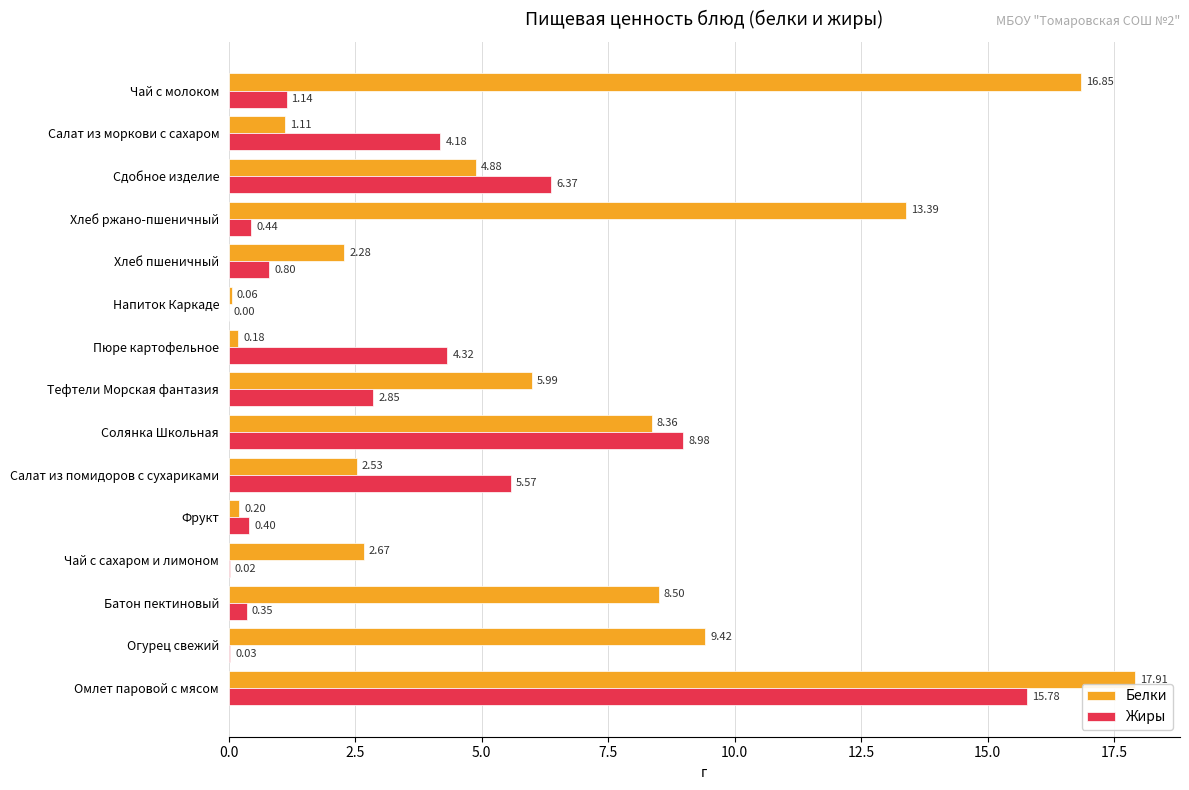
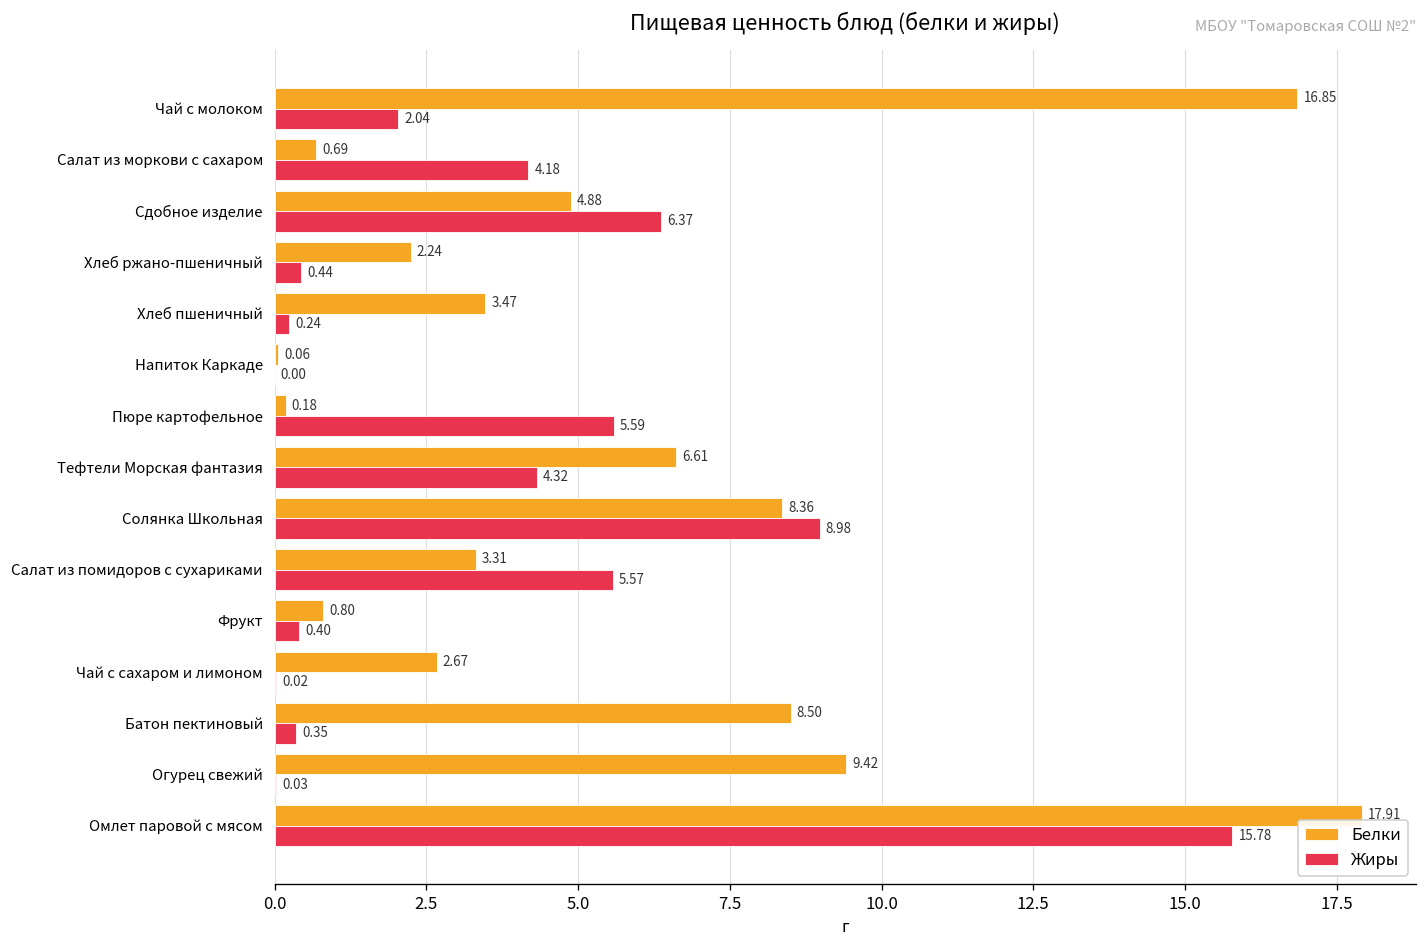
  {
    "Белки": {
      "Чай с молоком": 16.85,
-     "Салат из моркови с сахаром": 1.11,
+     "Салат из моркови с сахаром": 0.69,
      "Сдобное изделие": 4.88,
-     "Хлеб ржано-пшеничный": 13.39,
-     "Хлеб пшеничный": 2.28,
+     "Хлеб ржано-пшеничный": 2.24,
+     "Хлеб пшеничный": 3.47,
      "Напиток Каркаде": 0.06,
      "Пюре картофельное": 0.18,
-     "Тефтели Морская фантазия": 5.99,
+     "Тефтели Морская фантазия": 6.61,
      "Солянка Школьная": 8.36,
-     "Салат из помидоров с сухариками": 2.53,
-     "Фрукт": 0.20,
+     "Салат из помидоров с сухариками": 3.31,
+     "Фрукт": 0.80,
      "Чай с сахаром и лимоном": 2.67,
      "Батон пектиновый": 8.50,
      "Огурец свежий": 9.42
    },
    "Жиры": {
-     "Чай с молоком": 1.14,
+     "Чай с молоком": 2.04,
      "Салат из моркови с сахаром": 4.18,
      "Сдобное изделие": 6.37,
      "Хлеб ржано-пшеничный": 0.44,
-     "Хлеб пшеничный": 0.80,
+     "Хлеб пшеничный": 0.24,
      "Напиток Каркаде": 0.00,
-     "Пюре картофельное": 4.32,
-     "Тефтели Морская фантазия": 2.85,
+     "Пюре картофельное": 5.59,
+     "Тефтели Морская фантазия": 4.32,
      "Солянка Школьная": 8.98,
      "Салат из помидоров с сухариками": 5.57,
      "Фрукт": 0.40,
      "Чай с сахаром и лимоном": 0.02,
      "Батон пектиновый": 0.35,
      "Огурец свежий": 0.03,
      "Омлет паровой с мясом": 15.78
    }
  }
